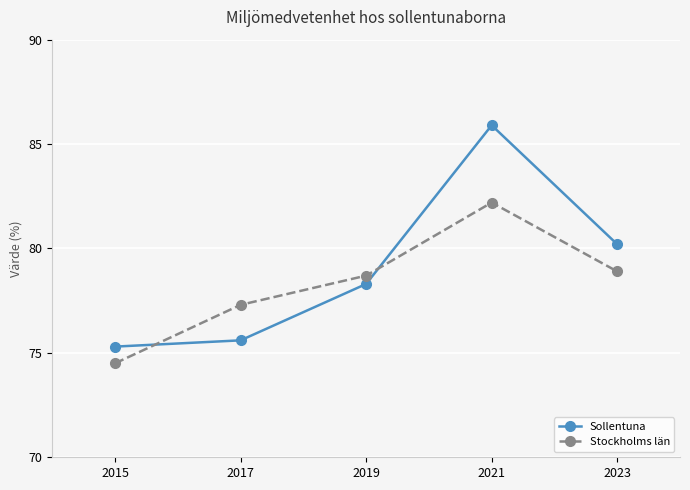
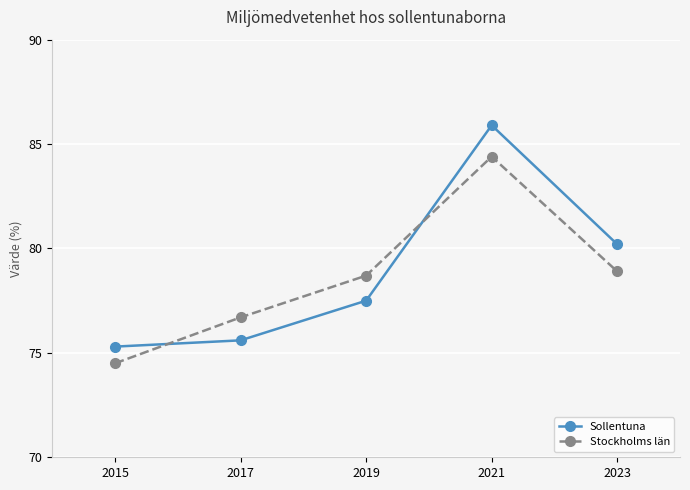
  {
    "Sollentuna": {
      "2015": 75.3,
      "2017": 75.6,
-     "2019": 78.3,
+     "2019": 77.5,
      "2021": 85.9,
      "2023": 80.2
    },
    "Stockholms län": {
      "2015": 74.5,
-     "2017": 77.3,
+     "2017": 76.7,
      "2019": 78.7,
-     "2021": 82.2,
+     "2021": 84.4,
      "2023": 78.9
    }
  }
